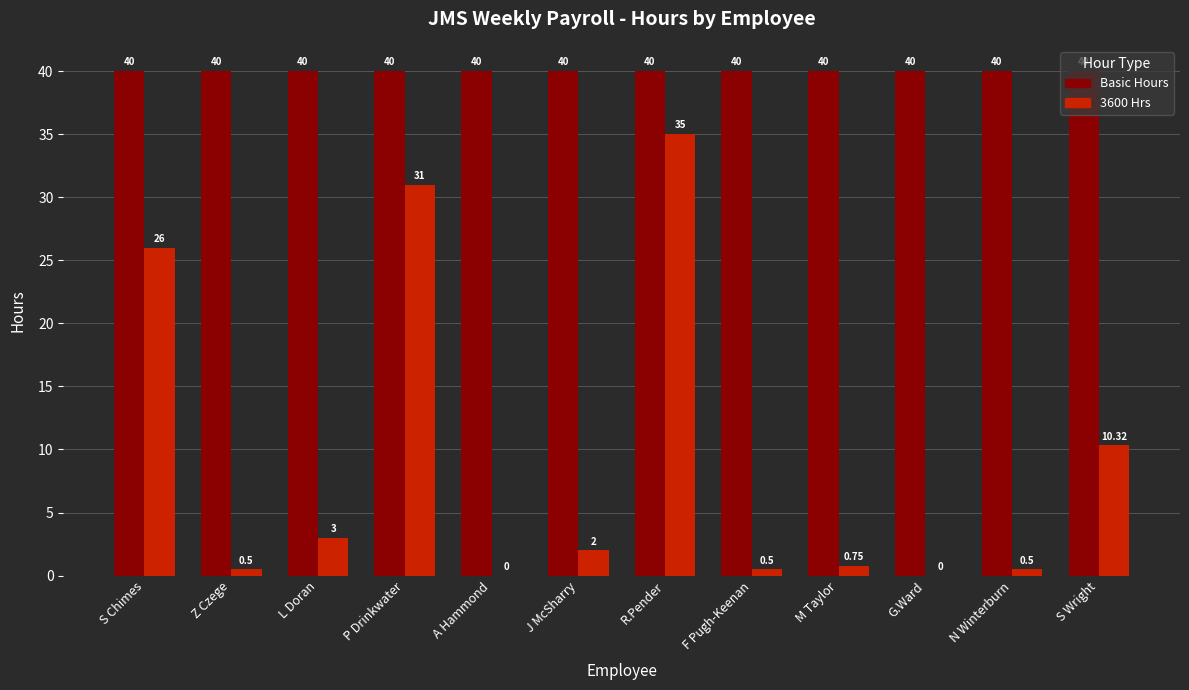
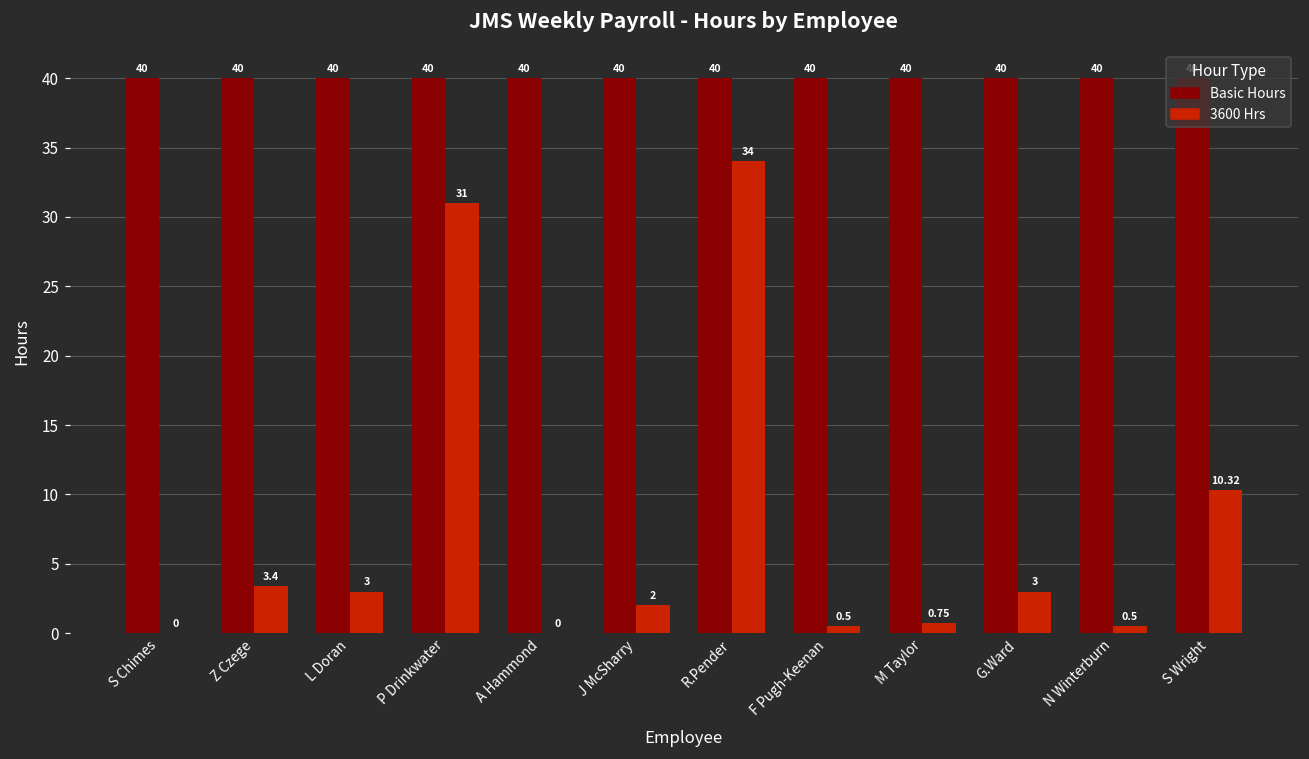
  {
    "Basic Hours": {
      "S Chimes": 40,
      "Z Czege": 40,
      "L Doran": 40,
      "P Drinkwater": 40,
      "A Hammond": 40,
      "J McSharry": 40,
      "R.Pender": 40,
      "F Pugh-Keenan": 40,
      "M Taylor": 40,
      "G.Ward": 40,
      "N Winterburn": 40
    },
    "3600 Hrs": {
-     "S Chimes": 26,
-     "Z Czege": 0.5,
+     "S Chimes": 0,
+     "Z Czege": 3.4,
      "L Doran": 3,
      "P Drinkwater": 31,
      "A Hammond": 0,
      "J McSharry": 2,
-     "R.Pender": 35,
+     "R.Pender": 34,
      "F Pugh-Keenan": 0.5,
      "M Taylor": 0.75,
-     "G.Ward": 0,
+     "G.Ward": 3,
      "N Winterburn": 0.5,
      "S Wright": 10.32
    }
  }
